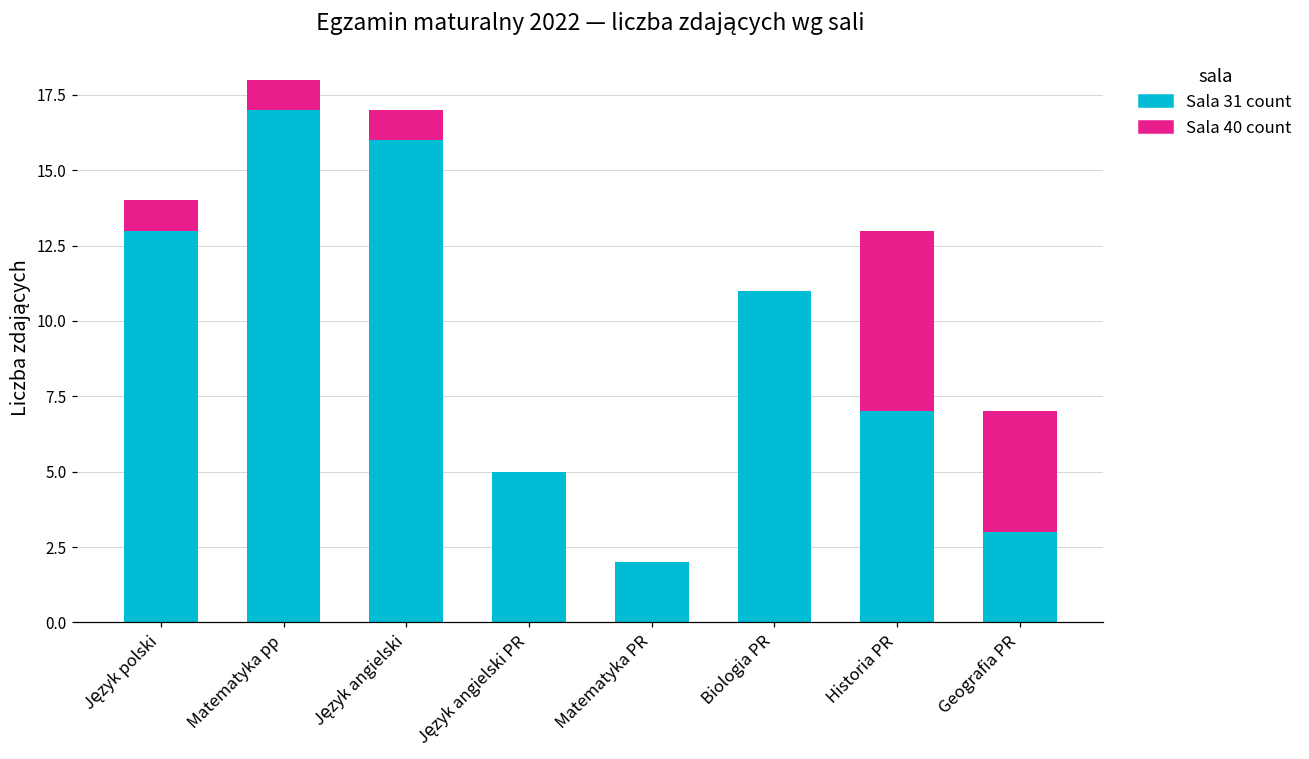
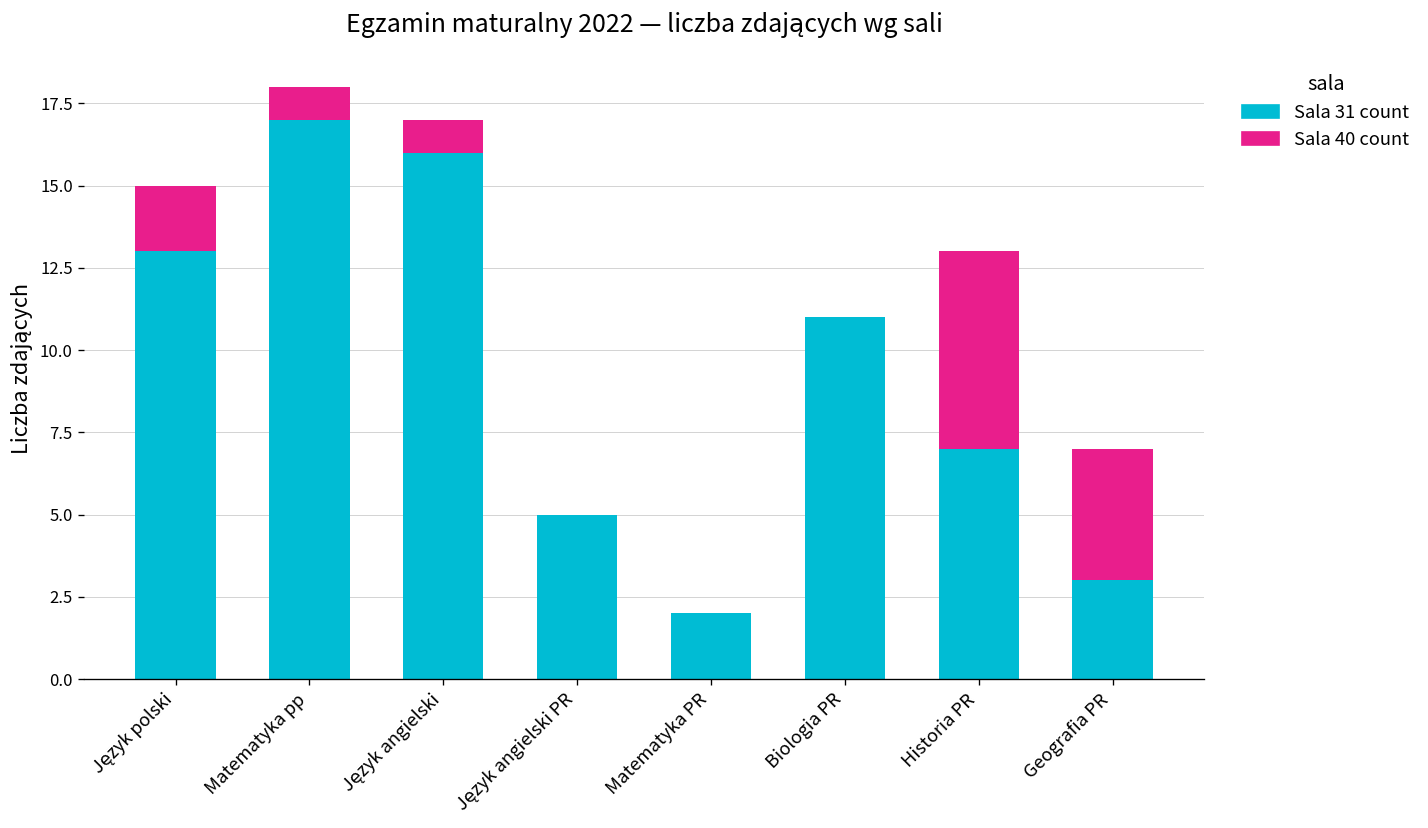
  {
    "Sala 31 count": {
      "Język polski": 13,
      "Matematyka pp": 17,
      "Język angielski": 16,
      "Język angielski PR": 5,
      "Matematyka PR": 2,
      "Biologia PR": 11,
      "Historia PR": 7,
      "Geografia PR": 3
    },
    "Sala 40 count": {
-     "Język polski": 1,
+     "Język polski": 2,
      "Matematyka pp": 1,
      "Język angielski": 1,
      "Język angielski PR": 0,
      "Matematyka PR": 0,
      "Biologia PR": 0,
      "Historia PR": 6,
      "Geografia PR": 4
    }
  }
